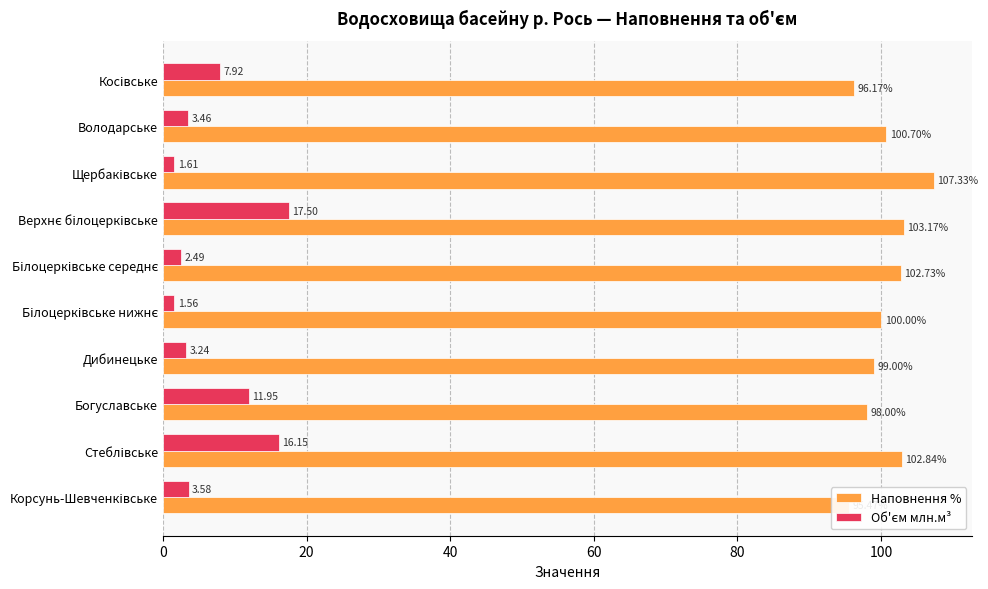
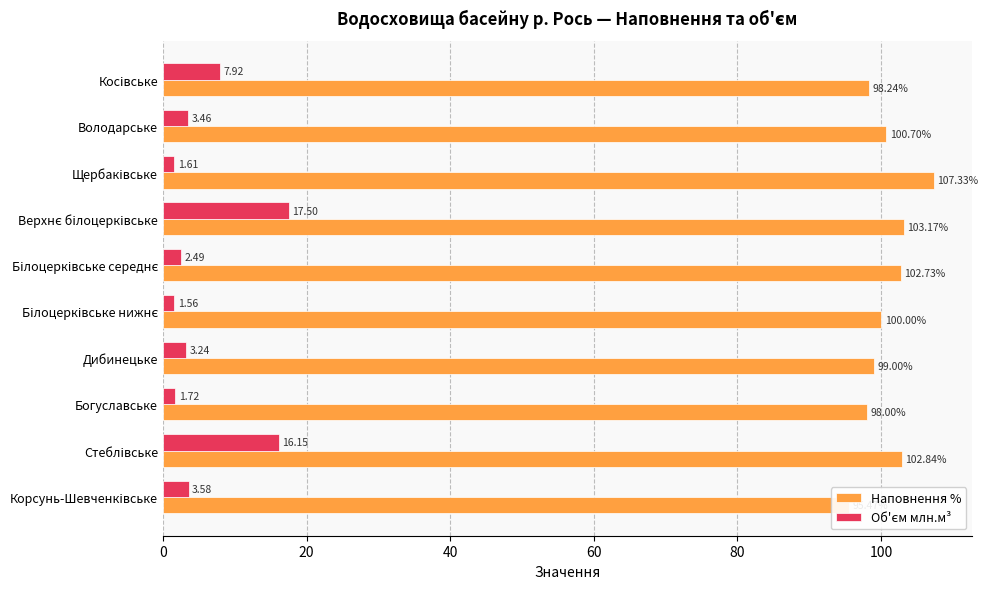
  {
    "Наповнення %": {
-     "Косівське": "96.17%",
+     "Косівське": "98.24%",
      "Володарське": "100.70%",
      "Щербаківське": "107.33%",
      "Верхнє білоцерківське": "103.17%",
      "Білоцерківське середнє": "102.73%",
      "Білоцерківське нижнє": "100.00%",
      "Дибинецьке": "99.00%",
      "Богуславське": "98.00%",
      "Стеблівське": "102.84%"
    },
    "Об'єм млн.м³": {
      "Косівське": "7.92",
      "Володарське": "3.46",
      "Щербаківське": "1.61",
      "Верхнє білоцерківське": "17.50",
      "Білоцерківське середнє": "2.49",
      "Білоцерківське нижнє": "1.56",
      "Дибинецьке": "3.24",
-     "Богуславське": "11.95",
+     "Богуславське": "1.72",
      "Стеблівське": "16.15",
      "Корсунь-Шевченківське": "3.58"
    }
  }
